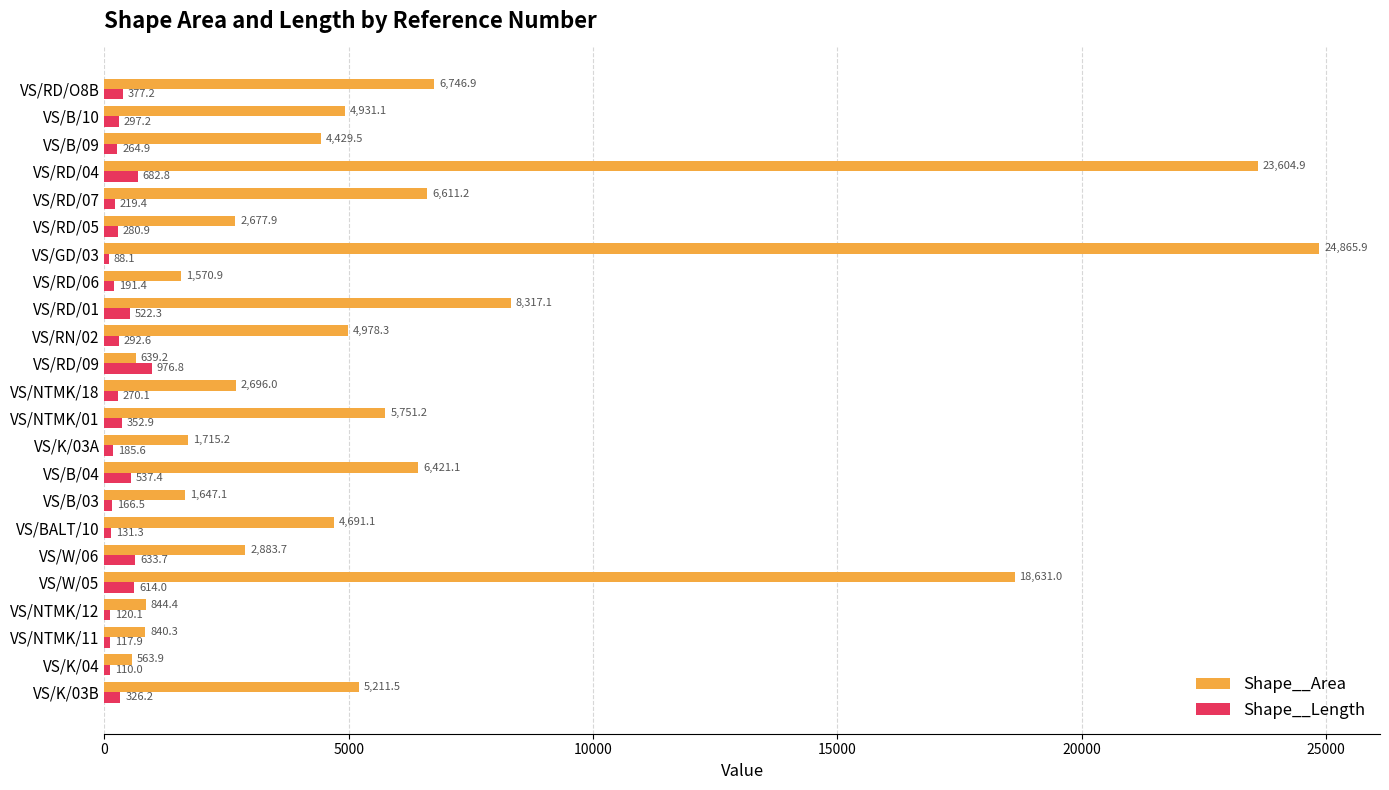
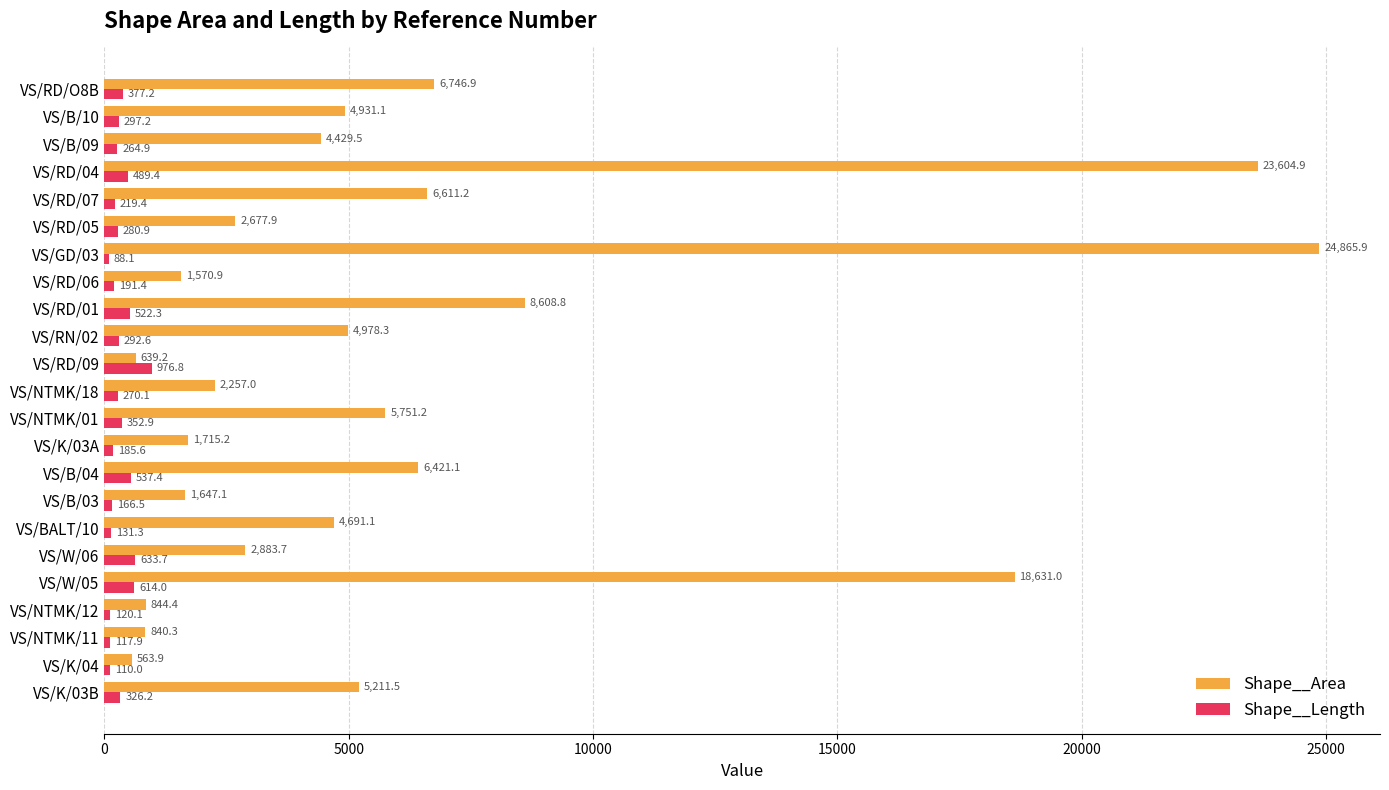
  {
    "Shape__Area": {
      "VS/RD/O8B": "6,746.9",
      "VS/B/10": "4,931.1",
      "VS/B/09": "4,429.5",
      "VS/RD/04": "23,604.9",
      "VS/RD/07": "6,611.2",
      "VS/RD/05": "2,677.9",
      "VS/GD/03": "24,865.9",
      "VS/RD/06": "1,570.9",
-     "VS/RD/01": "8,317.1",
+     "VS/RD/01": "8,608.8",
      "VS/RN/02": "4,978.3",
      "VS/RD/09": "639.2",
-     "VS/NTMK/18": "2,696.0",
+     "VS/NTMK/18": "2,257.0",
      "VS/NTMK/01": "5,751.2",
      "VS/K/03A": "1,715.2",
      "VS/B/04": "6,421.1",
      "VS/B/03": "1,647.1",
      "VS/BALT/10": "4,691.1",
      "VS/W/06": "2,883.7",
      "VS/W/05": "18,631.0",
      "VS/NTMK/12": "844.4",
      "VS/NTMK/11": "840.3",
      "VS/K/04": "563.9",
      "VS/K/03B": "5,211.5"
    },
    "Shape__Length": {
      "VS/RD/O8B": "377.2",
      "VS/B/10": "297.2",
      "VS/B/09": "264.9",
-     "VS/RD/04": "682.8",
+     "VS/RD/04": "489.4",
      "VS/RD/07": "219.4",
      "VS/RD/05": "280.9",
      "VS/GD/03": "88.1",
      "VS/RD/06": "191.4",
      "VS/RD/01": "522.3",
      "VS/RN/02": "292.6",
      "VS/RD/09": "976.8",
      "VS/NTMK/18": "270.1",
      "VS/NTMK/01": "352.9",
      "VS/K/03A": "185.6",
      "VS/B/04": "537.4",
      "VS/B/03": "166.5",
      "VS/BALT/10": "131.3",
      "VS/W/06": "633.7",
      "VS/W/05": "614.0",
      "VS/NTMK/12": "120.1",
      "VS/NTMK/11": "117.9",
      "VS/K/04": "110.0",
      "VS/K/03B": "326.2"
    }
  }
